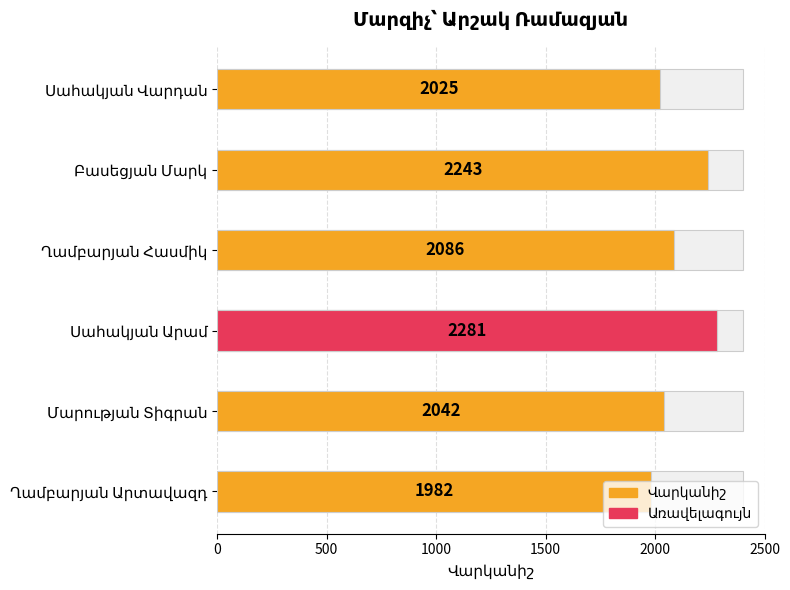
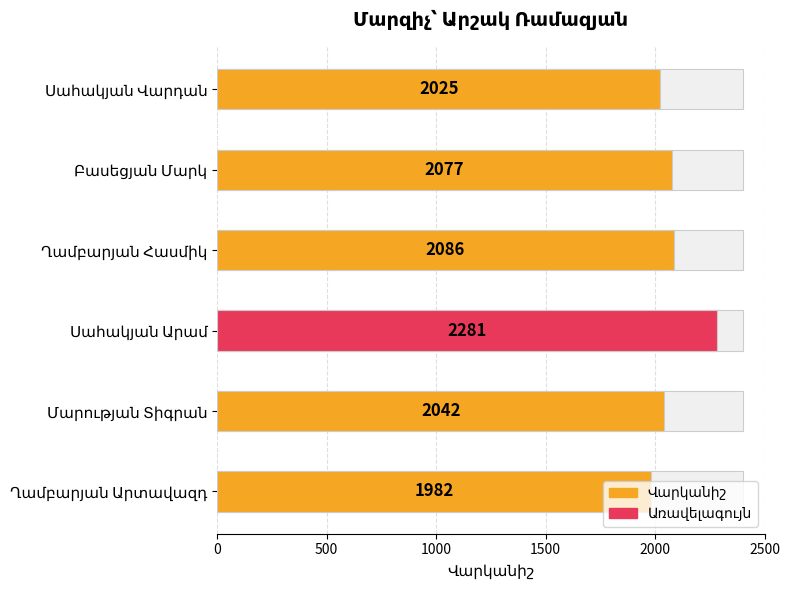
  {
    "Վարկանիշ": {
-     "Բասեցյան Մարկ": 2243
+     "Բասեցյան Մարկ": 2077
    }
  }
